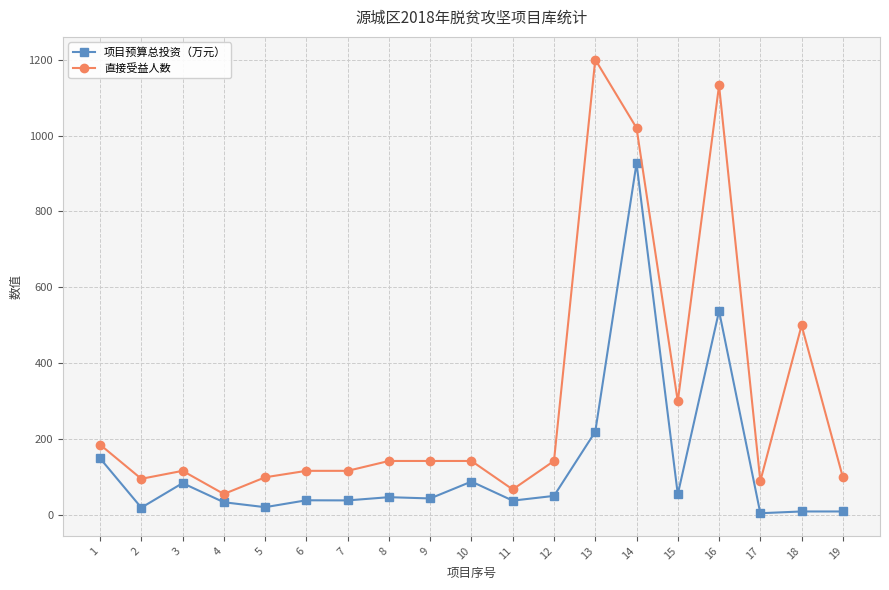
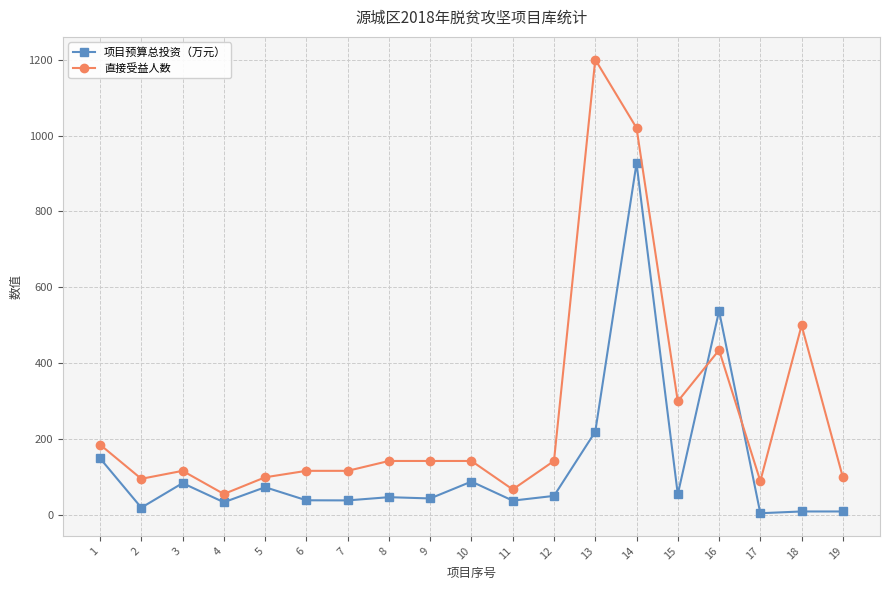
  {
    "项目预算总投资（万元）": {
      "1": 150,
      "2": 20,
      "3": 80,
      "4": 30,
-     "5": 20,
+     "5": 70,
      "6": 40,
      "7": 40,
      "8": 50,
      "9": 40,
      "10": 90,
      "11": 40,
      "12": 50,
      "13": 220,
      "14": 930,
      "15": 60,
      "16": 540,
      "17": 10,
      "18": 10,
      "19": 10
    },
    "直接受益人数": {
      "1": 190,
      "2": 100,
      "3": 120,
      "4": 60,
      "5": 100,
      "6": 120,
      "7": 120,
      "8": 140,
      "9": 140,
      "10": 140,
      "11": 70,
      "12": 140,
      "13": 1200,
      "14": 1020,
      "15": 300,
-     "16": 1130,
+     "16": 440,
      "17": 90,
      "18": 500,
      "19": 100
    }
  }
